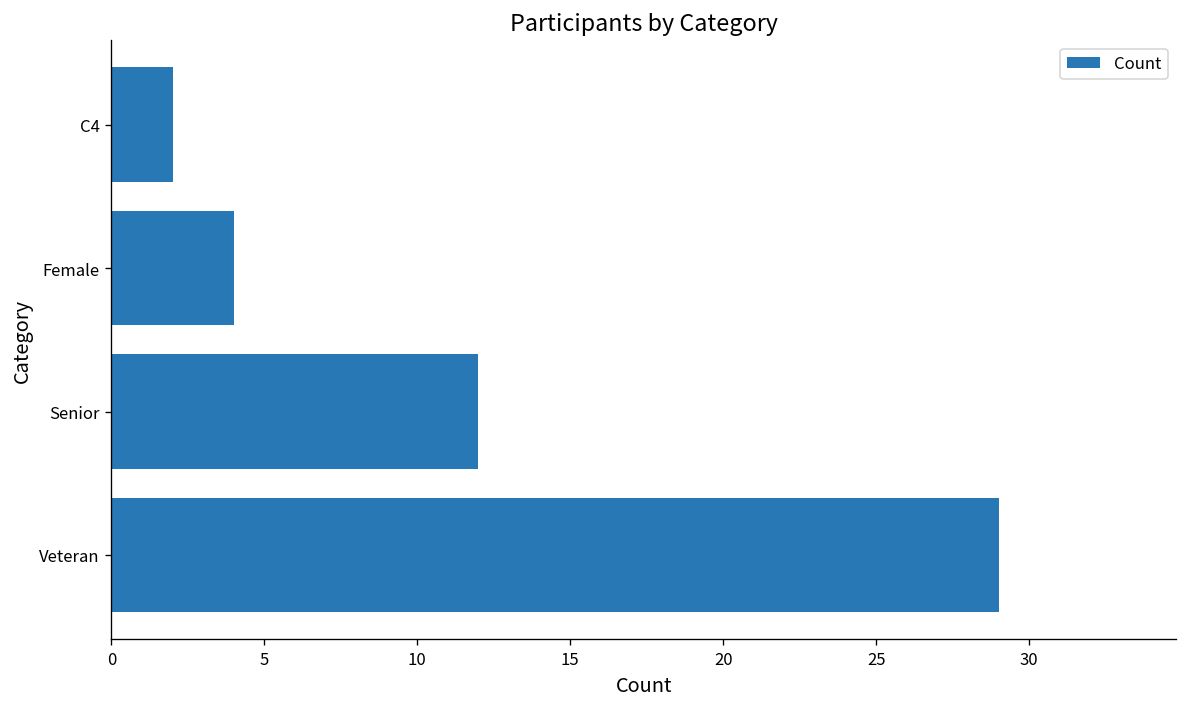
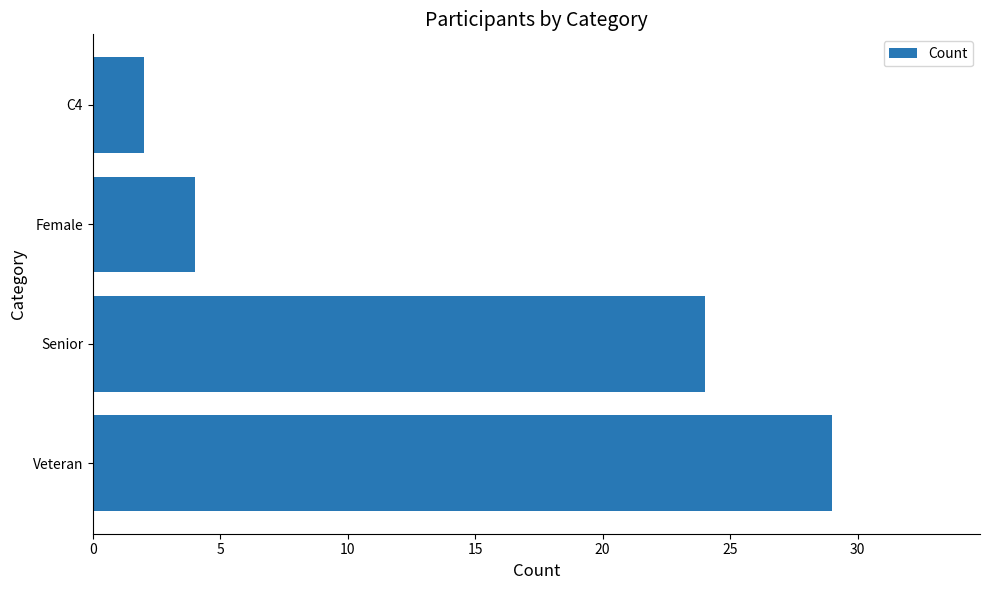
  {
    "C4": 2,
    "Female": 4,
-   "Senior": 12,
+   "Senior": 24,
    "Veteran": 29
  }
